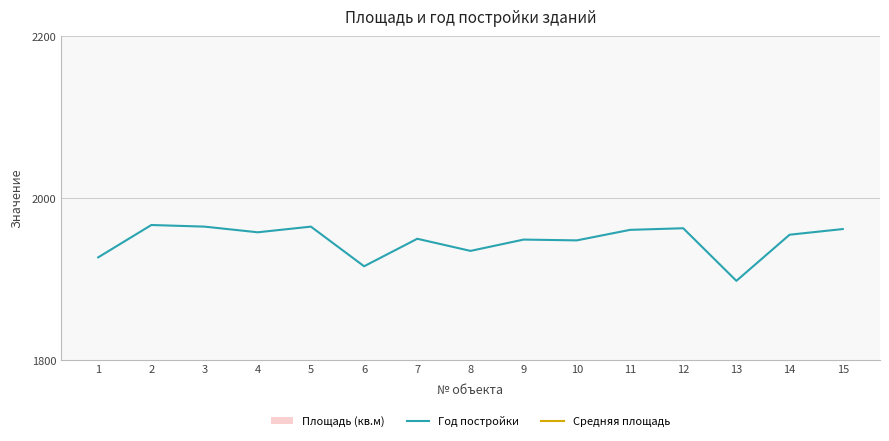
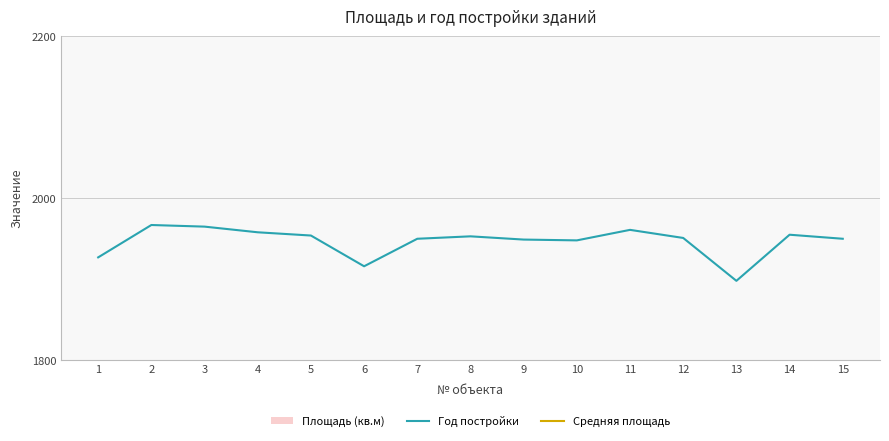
  {
    "Год постройки": {
      "1": 1930,
      "2": 1970,
      "3": 1970,
      "4": 1960,
-     "5": 1970,
+     "5": 1950,
      "6": 1920,
      "7": 1950,
-     "8": 1940,
+     "8": 1950,
      "9": 1950,
      "10": 1950,
      "11": 1960,
-     "12": 1960,
+     "12": 1950,
      "13": 1900,
      "14": 1960,
-     "15": 1960
+     "15": 1950
    }
  }
